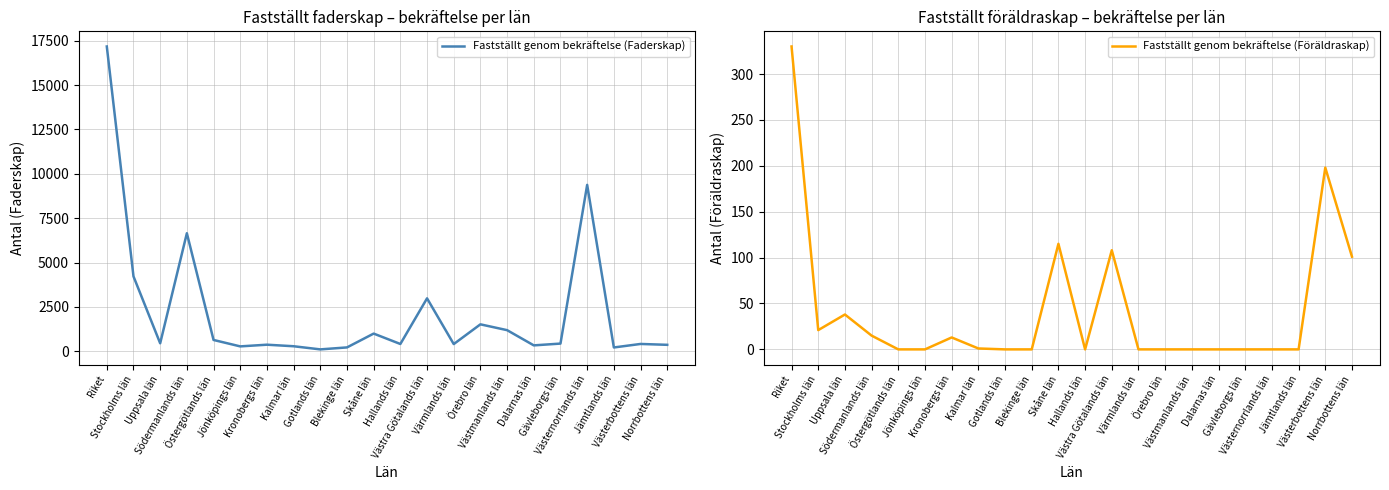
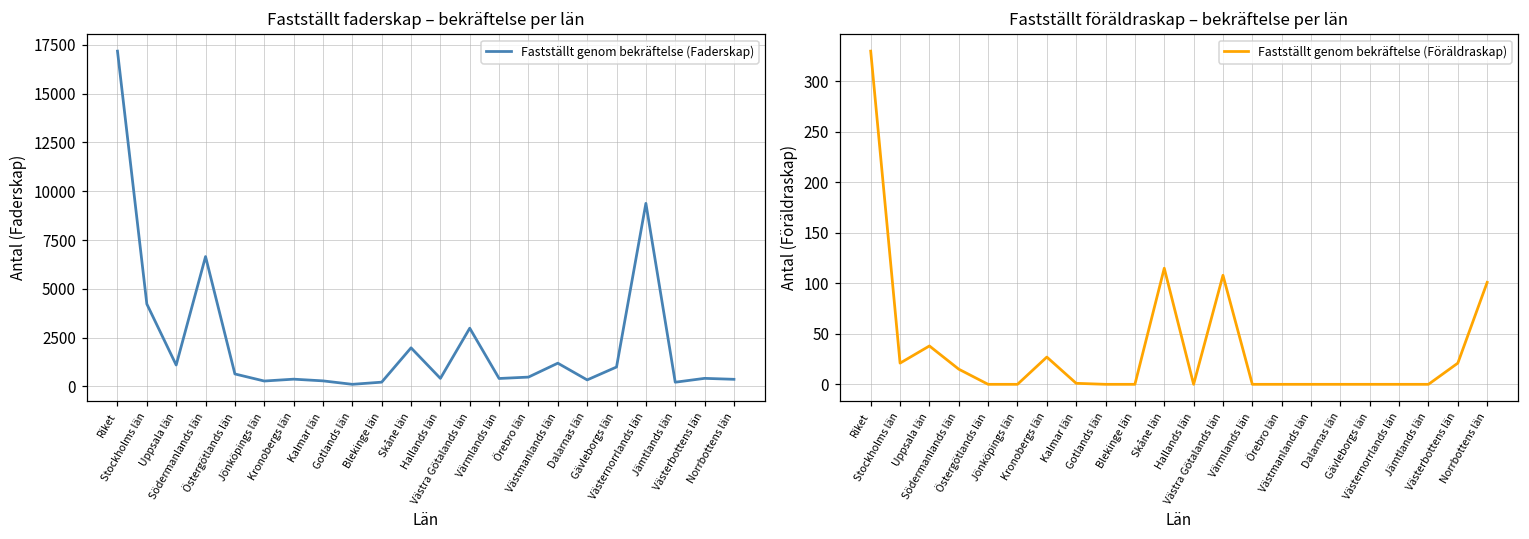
  {
    "Fastställt faderskap – bekräftelse per län": {
      "Riket": 17200,
      "Stockholms län": 4200,
-     "Uppsala län": 500,
+     "Uppsala län": 1100,
      "Södermanlands län": 6700,
      "Östergötlands län": 600,
      "Jönköpings län": 300,
      "Kronobergs län": 400,
      "Kalmar län": 300,
      "Gotlands län": 100,
      "Blekinge län": 200,
-     "Skåne län": 1000,
+     "Skåne län": 2000,
      "Hallands län": 400,
      "Västra Götalands län": 3000,
      "Värmlands län": 400,
-     "Örebro län": 1500,
+     "Örebro län": 500,
      "Västmanlands län": 1200,
      "Dalarnas län": 300,
-     "Gävleborgs län": 400,
+     "Gävleborgs län": 1000,
      "Västernorrlands län": 9400,
      "Jämtlands län": 200,
      "Västerbottens län": 400,
      "Norrbottens län": 400
    },
    "Fastställt föräldraskap – bekräftelse per län": {
      "Riket": 330,
      "Stockholms län": 20,
      "Uppsala län": 40,
      "Södermanlands län": 20,
      "Östergötlands län": 0,
      "Jönköpings län": 0,
-     "Kronobergs län": 10,
+     "Kronobergs län": 30,
      "Kalmar län": 0,
      "Gotlands län": 0,
      "Blekinge län": 0,
      "Skåne län": 120,
      "Hallands län": 0,
      "Västra Götalands län": 110,
      "Värmlands län": 0,
      "Örebro län": 0,
      "Västmanlands län": 0,
      "Dalarnas län": 0,
      "Gävleborgs län": 0,
      "Västernorrlands län": 0,
      "Jämtlands län": 0,
-     "Västerbottens län": 200,
+     "Västerbottens län": 20,
      "Norrbottens län": 100
    }
  }
